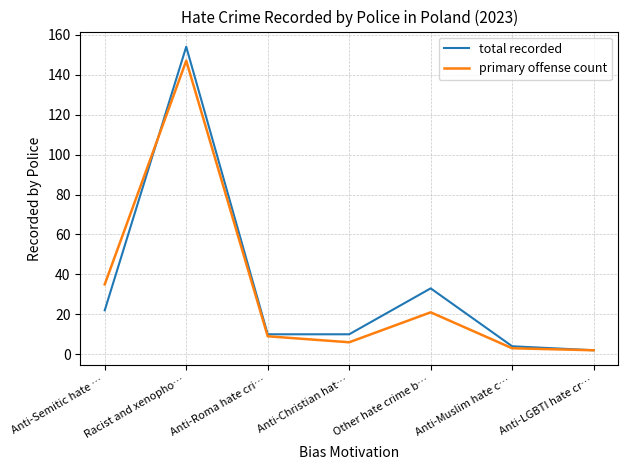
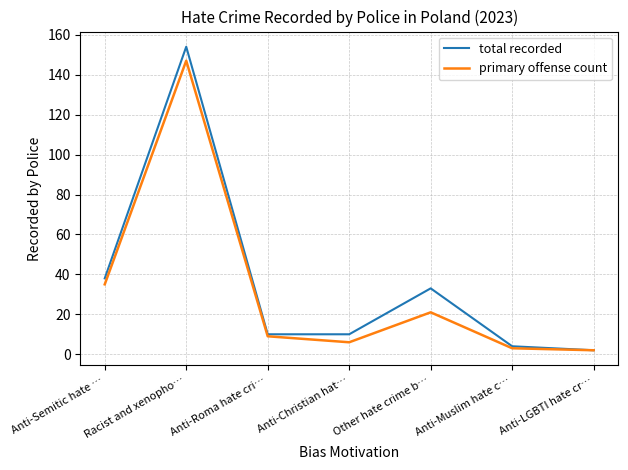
  {
    "total recorded": {
-     "Anti-Semitic hate …": 22,
+     "Anti-Semitic hate …": 38,
      "Racist and xenopho…": 154,
      "Anti-Christian hat…": 10,
      "Other hate crime b…": 33
    },
    "primary offense count": {
      "Anti-Semitic hate …": 35,
      "Racist and xenopho…": 147,
      "Anti-Christian hat…": 6,
      "Other hate crime b…": 21
    }
  }
